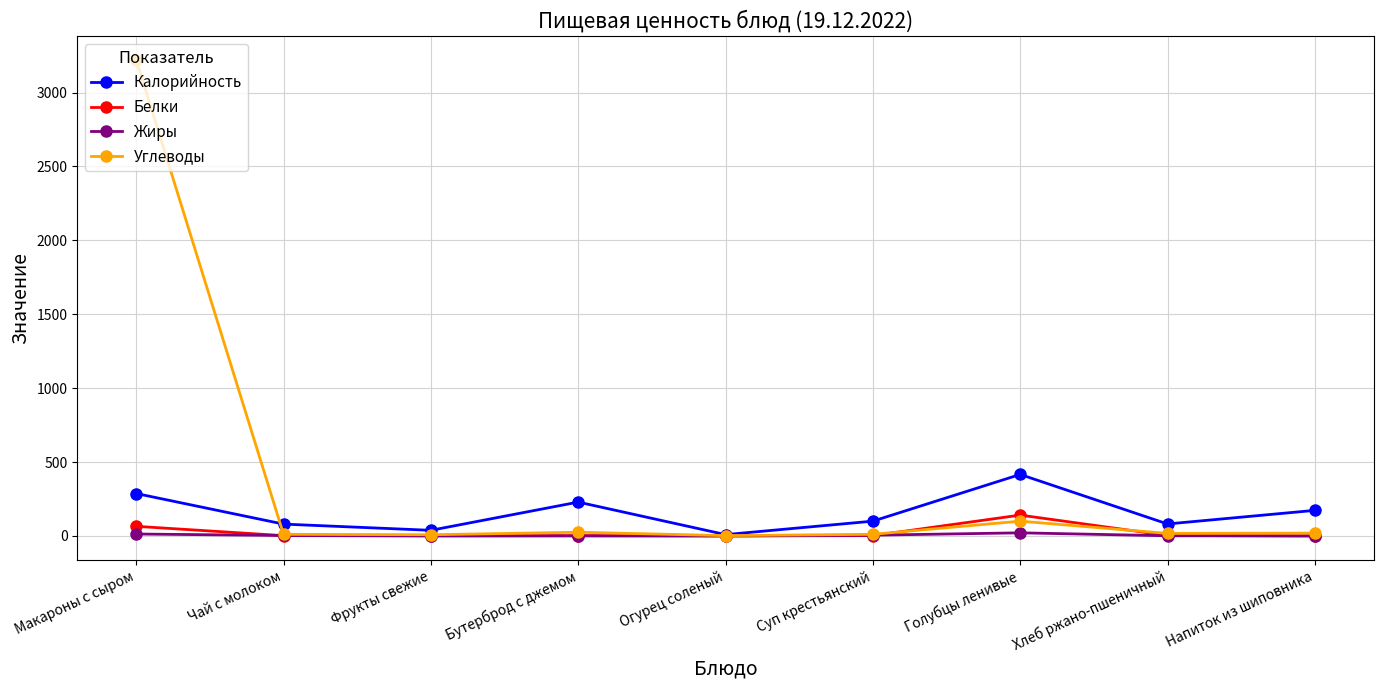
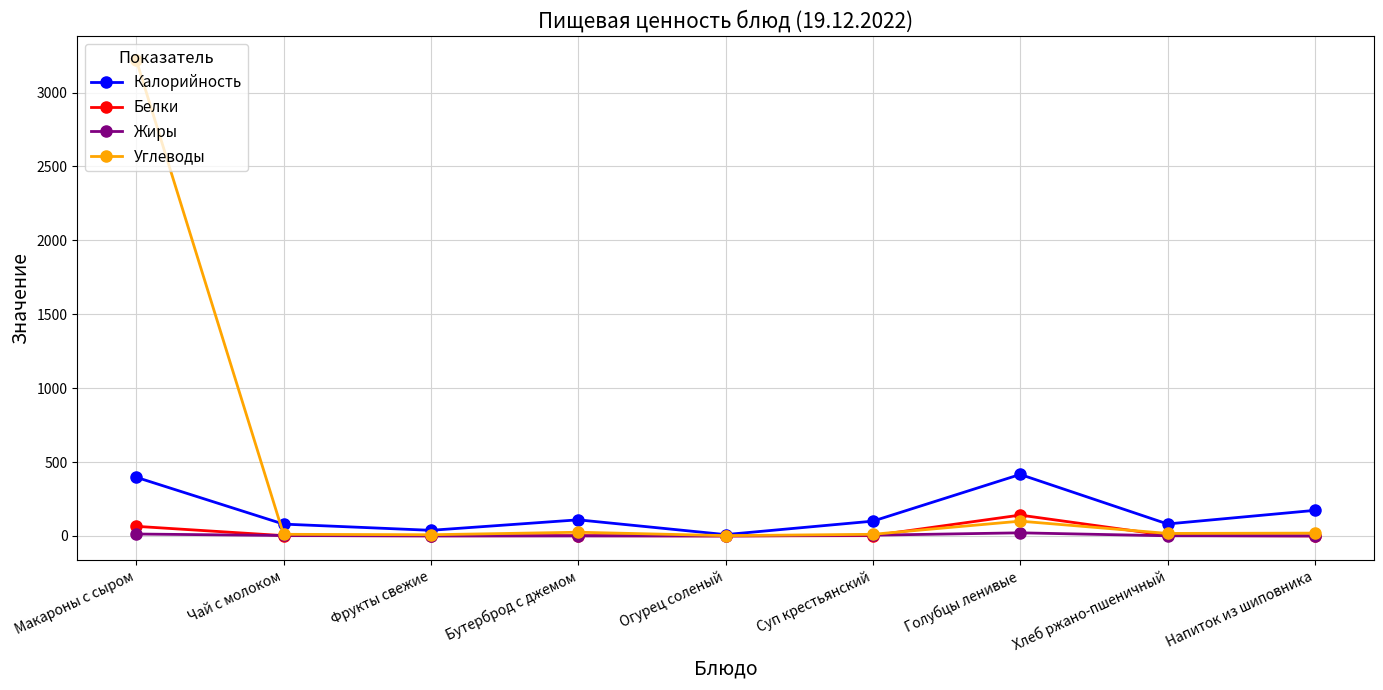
  {
    "Калорийность": {
-     "Макароны с сыром": 290,
+     "Макароны с сыром": 400,
      "Чай с молоком": 80,
      "Фрукты свежие": 40,
-     "Бутерброд с джемом": 230,
+     "Бутерброд с джемом": 110,
      "Суп крестьянский": 100,
      "Голубцы ленивые": 420,
      "Хлеб ржано-пшеничный": 80,
      "Напиток из шиповника": 170
    },
    "Белки": {
      "Макароны с сыром": 70,
      "Голубцы ленивые": 140
    },
    "Жиры": {
      "Макароны с сыром": 10,
      "Голубцы ленивые": 20
    },
    "Углеводы": {
      "Бутерброд с джемом": 30,
      "Голубцы ленивые": 100,
      "Напиток из шиповника": 20
    }
  }
